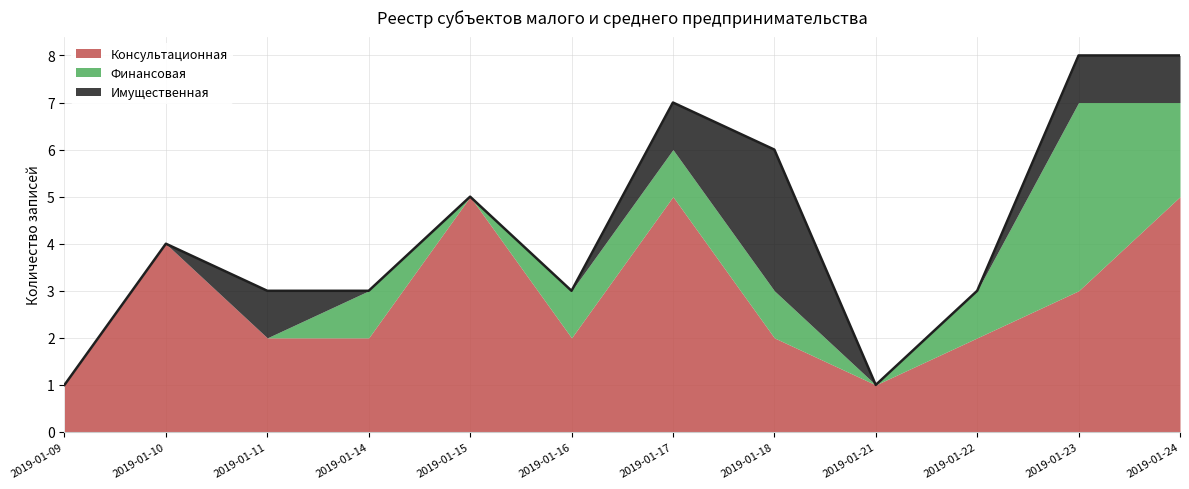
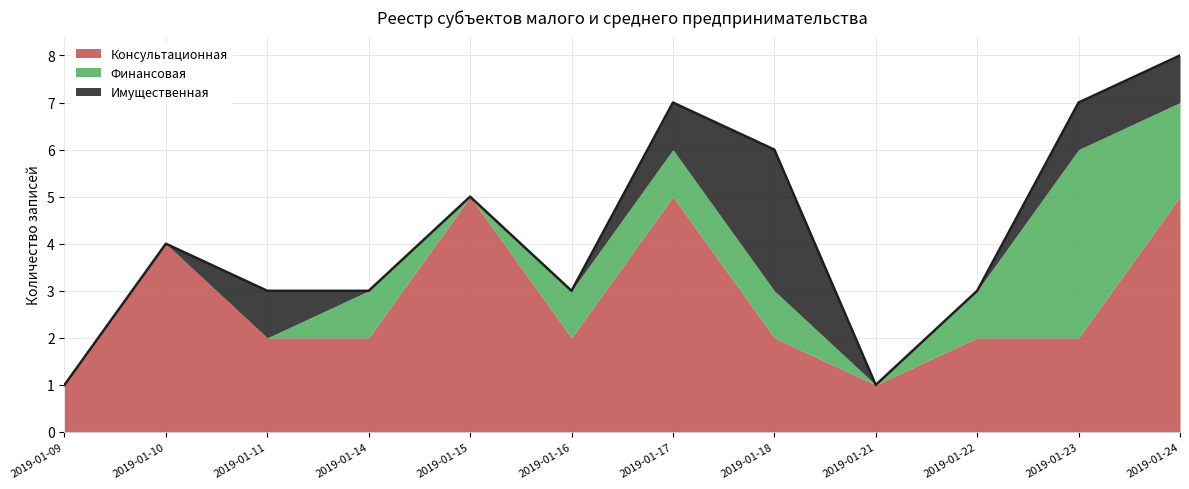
  {
    "Консультационная": {
      "2019-01-14": 2,
      "2019-01-16": 2,
      "2019-01-17": 5,
      "2019-01-18": 2,
      "2019-01-22": 2,
-     "2019-01-23": 3,
+     "2019-01-23": 2,
      "2019-01-24": 5
    },
    "Финансовая": {
      "2019-01-17": 1,
      "2019-01-18": 1,
      "2019-01-23": 4,
      "2019-01-24": 2
    },
    "Имущественная": {
      "2019-01-11": 1,
      "2019-01-17": 1,
      "2019-01-18": 3,
      "2019-01-23": 1,
      "2019-01-24": 1
    }
  }
